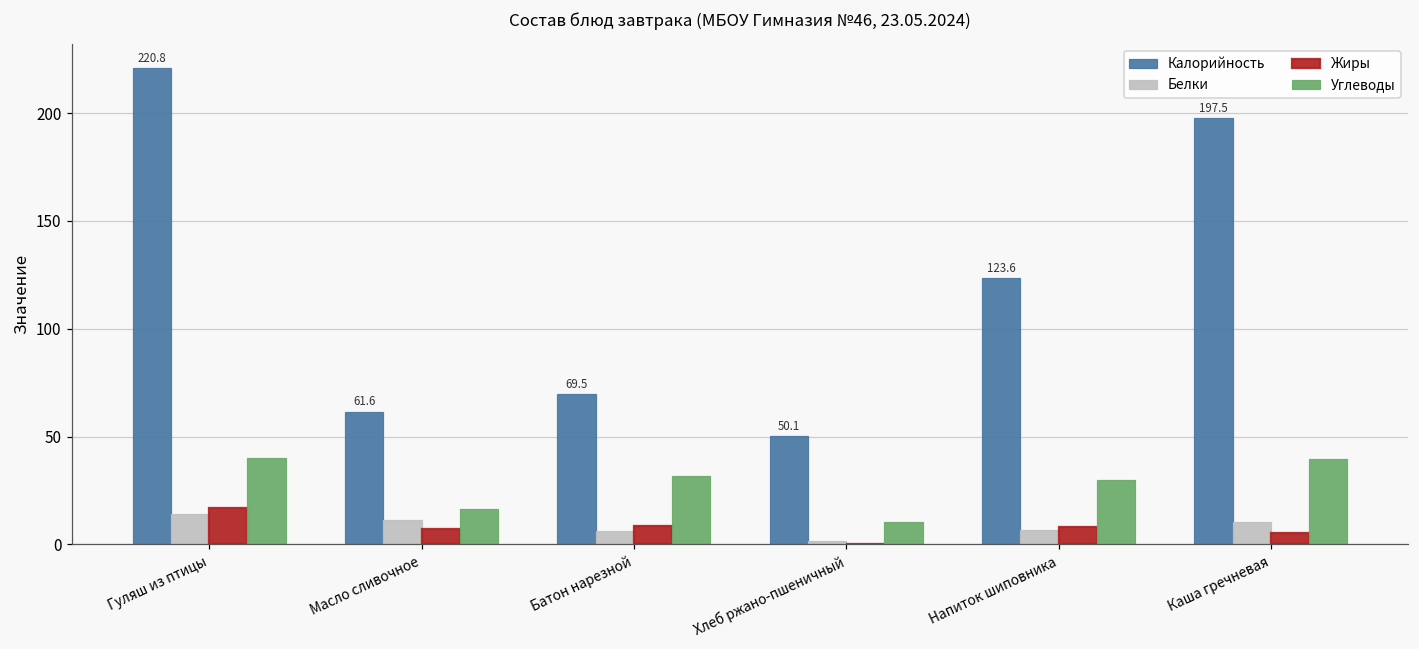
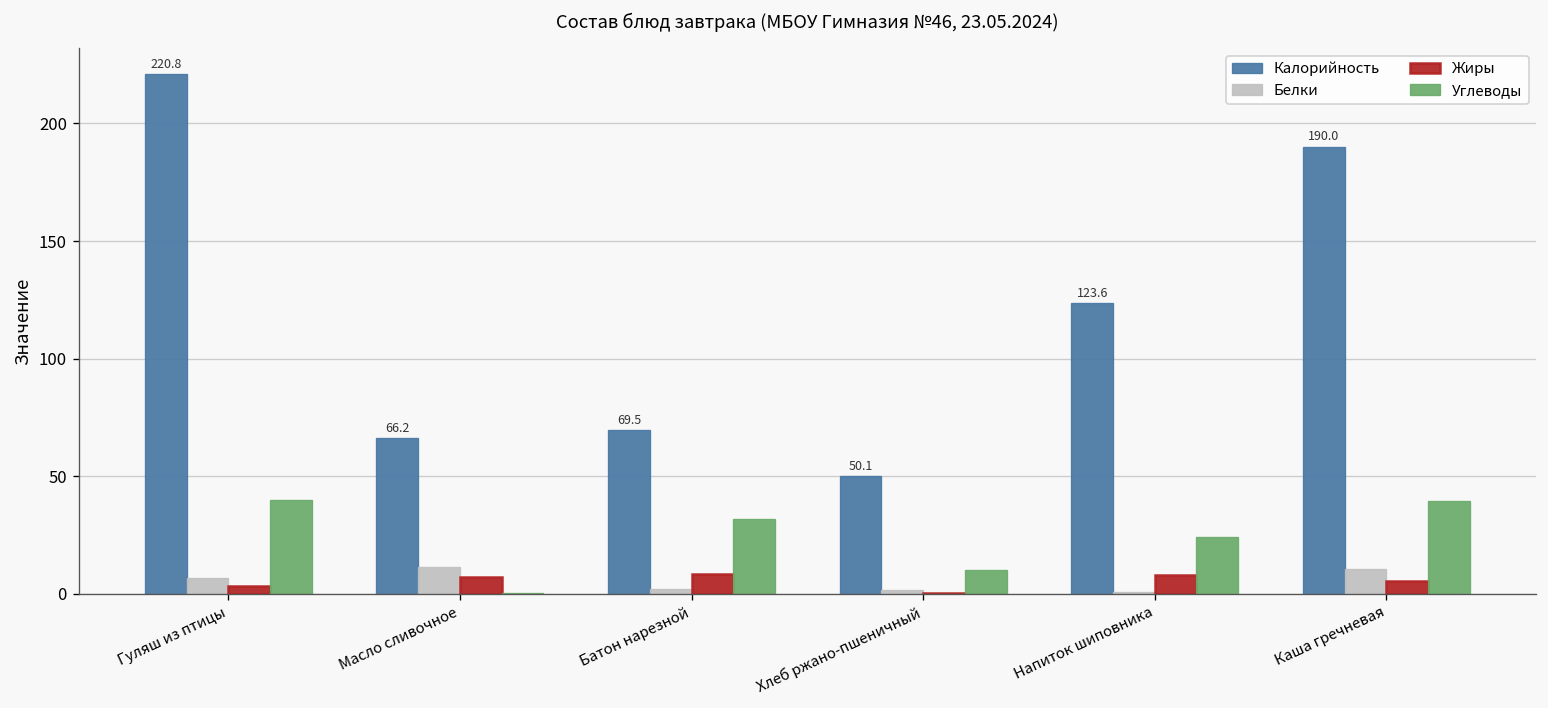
  {
    "Калорийность": {
      "Гуляш из птицы": 220.8,
-     "Масло сливочное": 61.6,
+     "Масло сливочное": 66.2,
      "Батон нарезной": 69.5,
      "Хлеб ржано-пшеничный": 50.1,
      "Напиток шиповника": 123.6,
-     "Каша гречневая": 197.5
+     "Каша гречневая": 190.0
    },
    "Белки": {
-     "Гуляш из птицы": 14,
+     "Гуляш из птицы": 7,
      "Масло сливочное": 11,
-     "Батон нарезной": 6,
+     "Батон нарезной": 2,
      "Хлеб ржано-пшеничный": 2,
-     "Напиток шиповника": 7,
+     "Напиток шиповника": 1,
      "Каша гречневая": 10
    },
    "Жиры": {
-     "Гуляш из птицы": 17,
+     "Гуляш из птицы": 3,
      "Масло сливочное": 7,
      "Батон нарезной": 9,
      "Напиток шиповника": 8,
      "Каша гречневая": 5
    },
    "Углеводы": {
      "Гуляш из птицы": 40,
-     "Масло сливочное": 16,
+     "Масло сливочное": 0,
      "Батон нарезной": 32,
      "Хлеб ржано-пшеничный": 10,
-     "Напиток шиповника": 30,
+     "Напиток шиповника": 24,
      "Каша гречневая": 39
    }
  }
